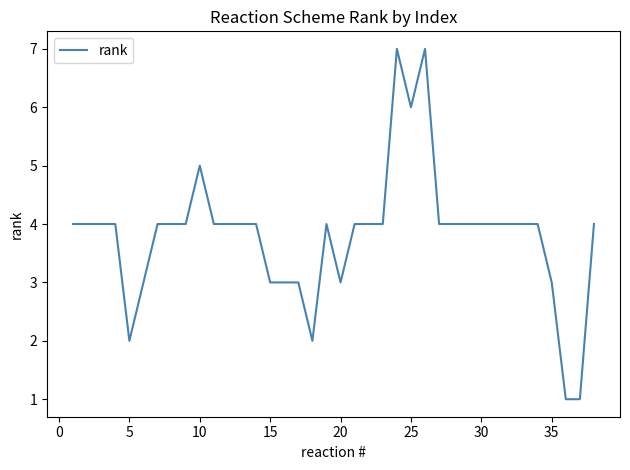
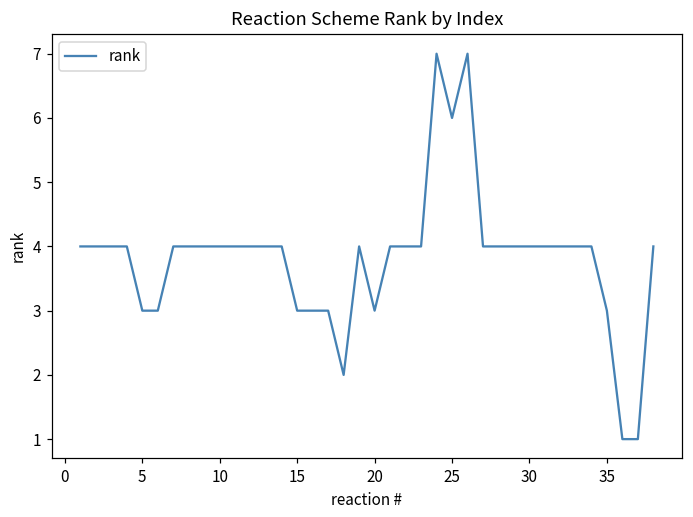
  {
-   "5": 2,
-   "10": 5,
+   "5": 3,
+   "10": 4,
    "15": 3,
    "20": 3,
    "25": 6,
    "30": 4,
    "35": 3
  }
